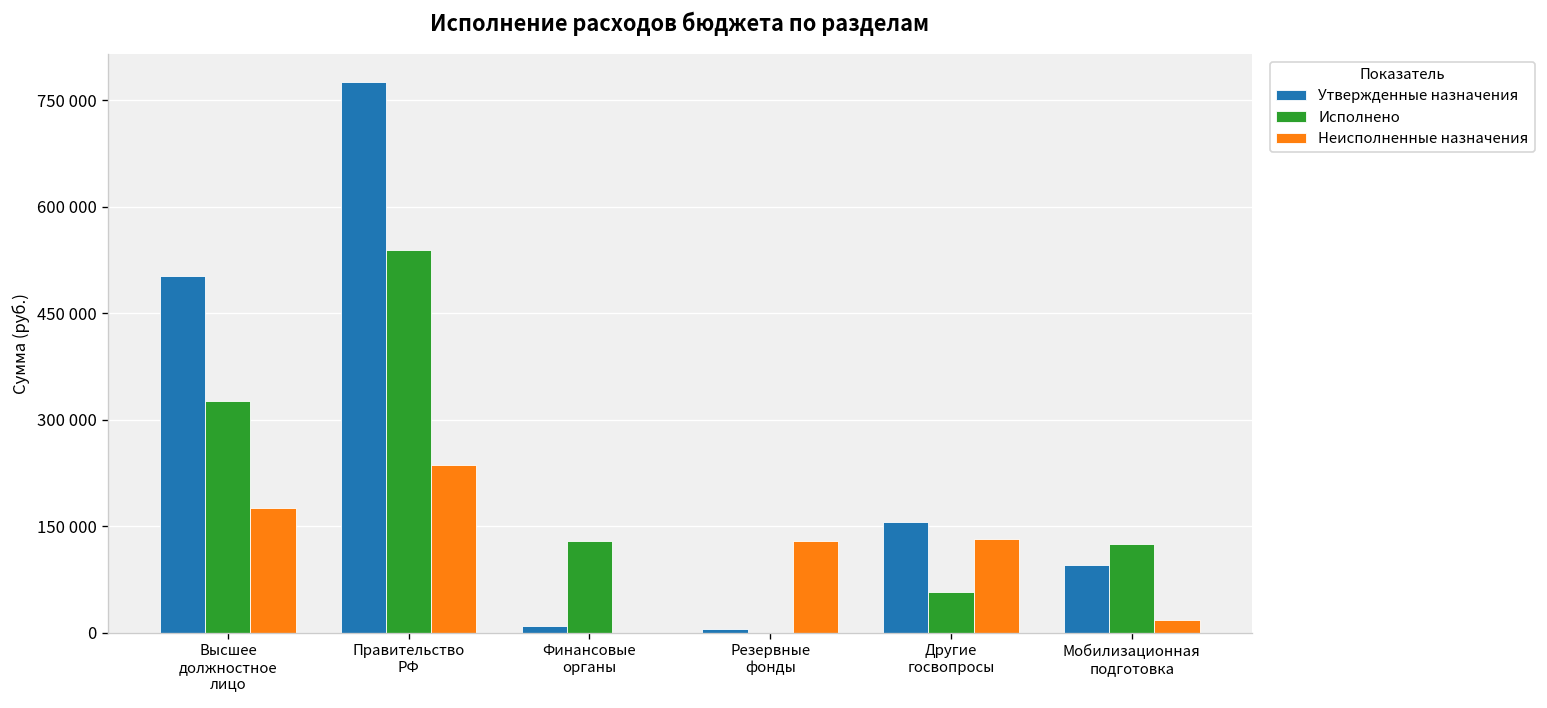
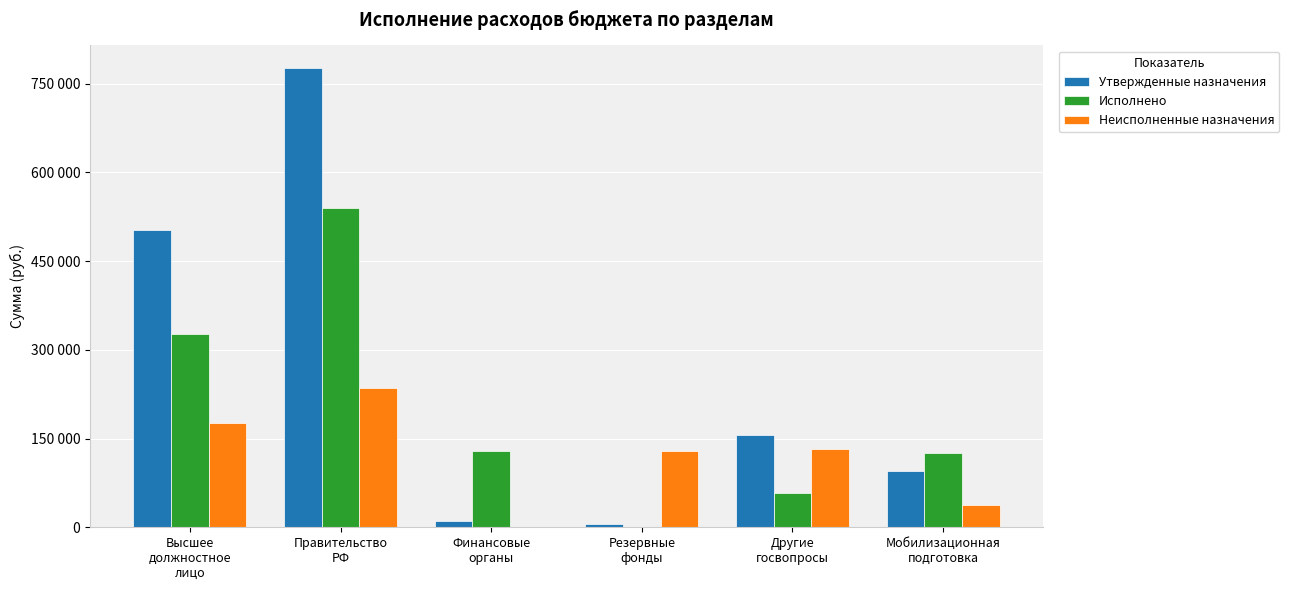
  {
    "Утвержденные назначения": {
      "Высшее должностное лицо": 500000,
      "Правительство РФ": 780000,
      "Финансовые органы": 10000,
      "Резервные фонды": 10000,
      "Другие госвопросы": 160000,
      "Мобилизационная подготовка": 100000
    },
    "Исполнено": {
      "Высшее должностное лицо": 330000,
      "Правительство РФ": 540000,
      "Финансовые органы": 130000,
      "Резервные фонды": 0,
      "Другие госвопросы": 60000,
      "Мобилизационная подготовка": 130000
    },
    "Неисполненные назначения": {
      "Высшее должностное лицо": 180000,
      "Правительство РФ": 240000,
      "Финансовые органы": 0,
      "Резервные фонды": 130000,
      "Другие госвопросы": 130000,
-     "Мобилизационная подготовка": 20000
+     "Мобилизационная подготовка": 40000
    }
  }
